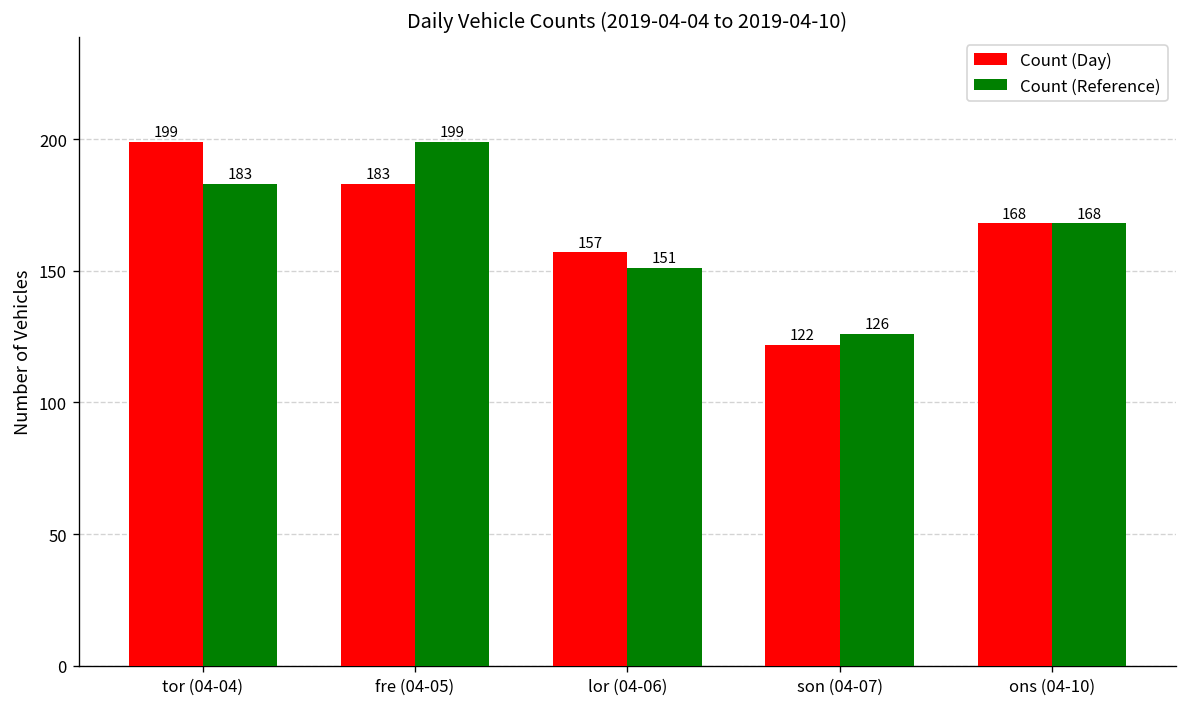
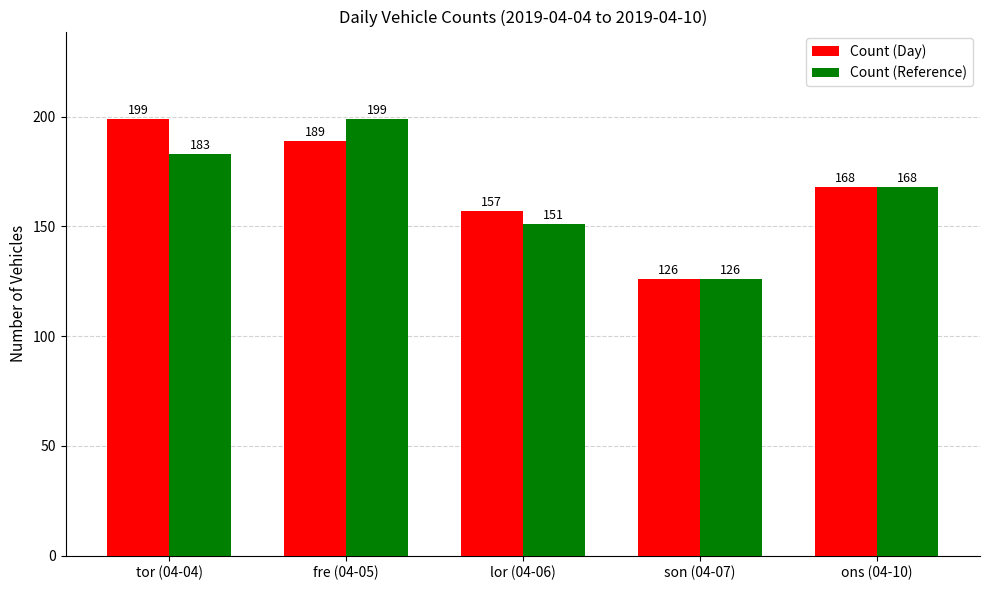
  {
    "Count (Day)": {
      "tor (04-04)": 199,
-     "fre (04-05)": 183,
+     "fre (04-05)": 189,
      "lor (04-06)": 157,
-     "son (04-07)": 122,
+     "son (04-07)": 126,
      "ons (04-10)": 168
    },
    "Count (Reference)": {
      "tor (04-04)": 183,
      "fre (04-05)": 199,
      "lor (04-06)": 151,
      "son (04-07)": 126,
      "ons (04-10)": 168
    }
  }
